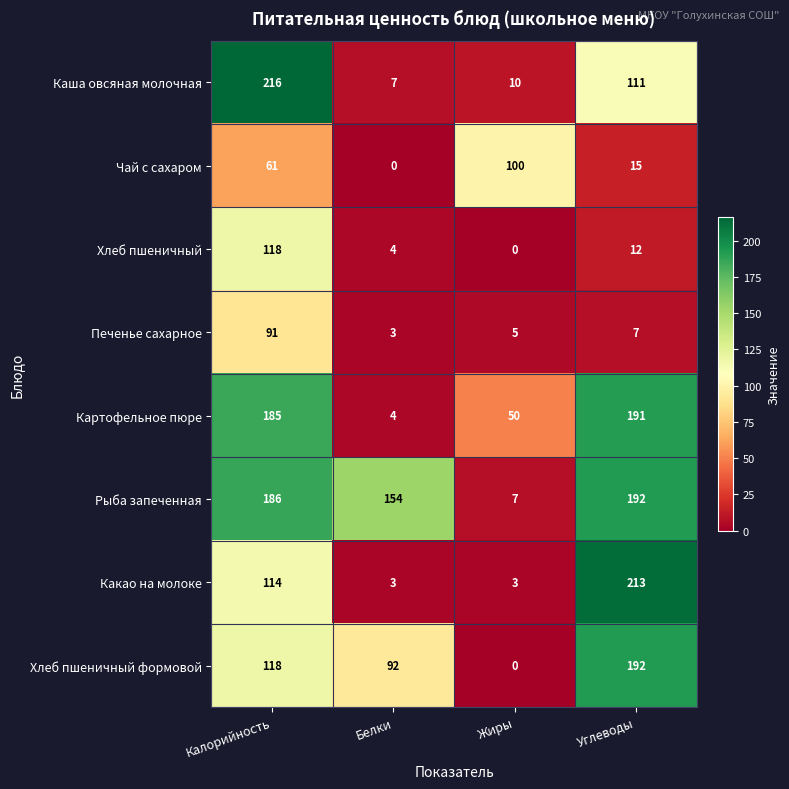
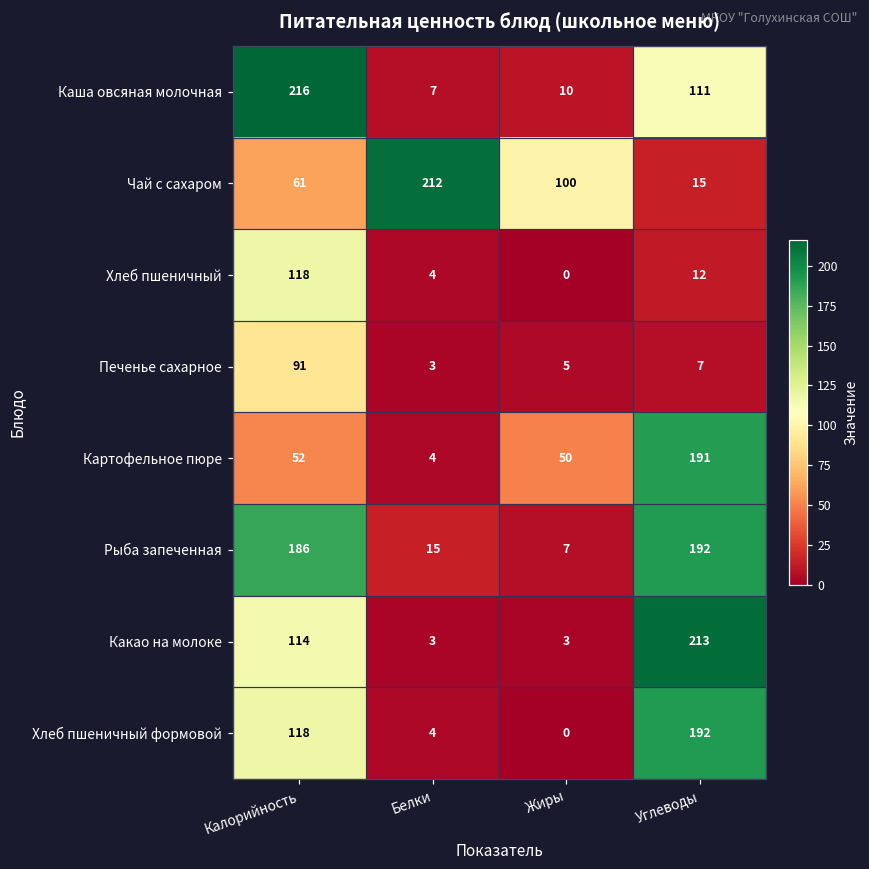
  {
    "Каша овсяная молочная": {
      "Калорийность": 216,
      "Белки": 7,
      "Жиры": 10,
      "Углеводы": 111
    },
    "Чай с сахаром": {
      "Калорийность": 61,
-     "Белки": 0,
+     "Белки": 212,
      "Жиры": 100,
      "Углеводы": 15
    },
    "Хлеб пшеничный": {
      "Калорийность": 118,
      "Белки": 4,
      "Жиры": 0,
      "Углеводы": 12
    },
    "Печенье сахарное": {
      "Калорийность": 91,
      "Белки": 3,
      "Жиры": 5,
      "Углеводы": 7
    },
    "Картофельное пюре": {
-     "Калорийность": 185,
+     "Калорийность": 52,
      "Белки": 4,
      "Жиры": 50,
      "Углеводы": 191
    },
    "Рыба запеченная": {
      "Калорийность": 186,
-     "Белки": 154,
+     "Белки": 15,
      "Жиры": 7,
      "Углеводы": 192
    },
    "Какао на молоке": {
      "Калорийность": 114,
      "Белки": 3,
      "Жиры": 3,
      "Углеводы": 213
    },
    "Хлеб пшеничный формовой": {
      "Калорийность": 118,
-     "Белки": 92,
+     "Белки": 4,
      "Жиры": 0,
      "Углеводы": 192
    }
  }
